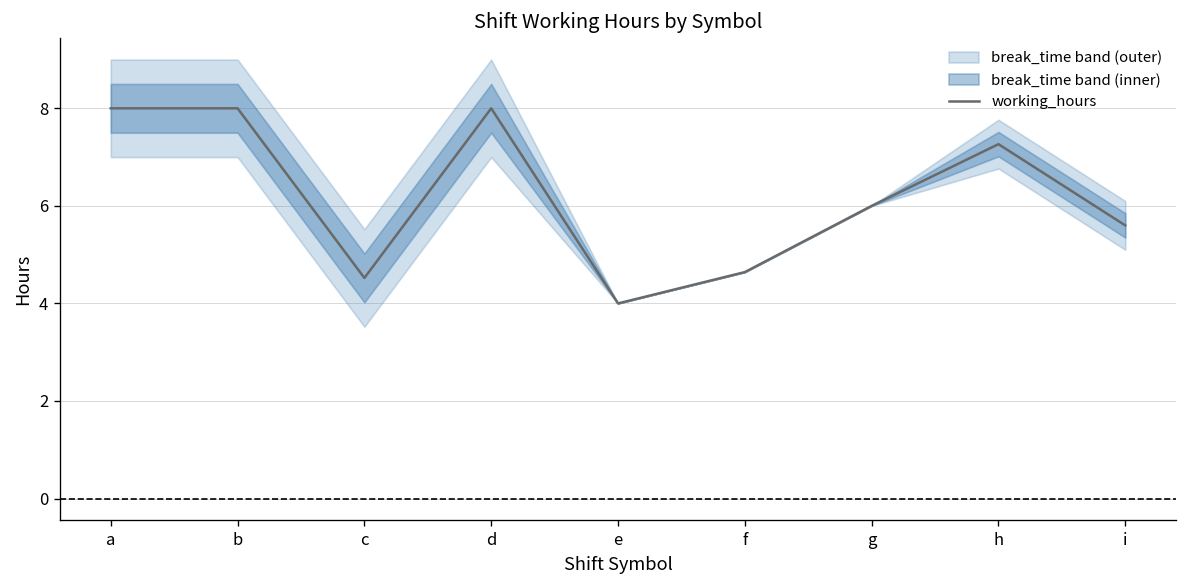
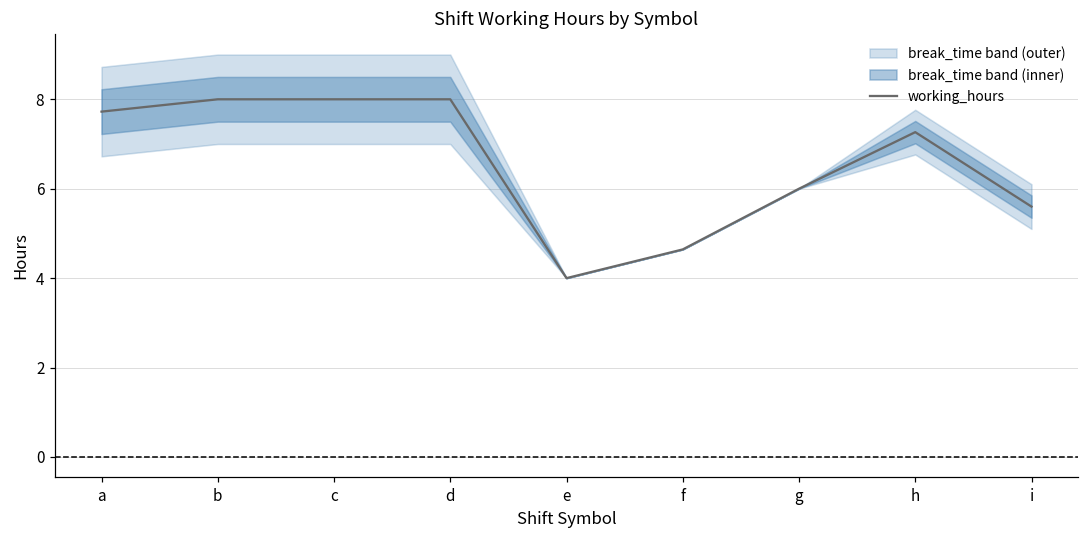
  {
    "working_hours": {
-     "a": 8.0,
+     "a": 7.7,
      "b": 8.0,
-     "c": 4.5,
+     "c": 8.0,
      "d": 8.0,
      "h": 7.3,
      "i": 5.6
    }
  }
